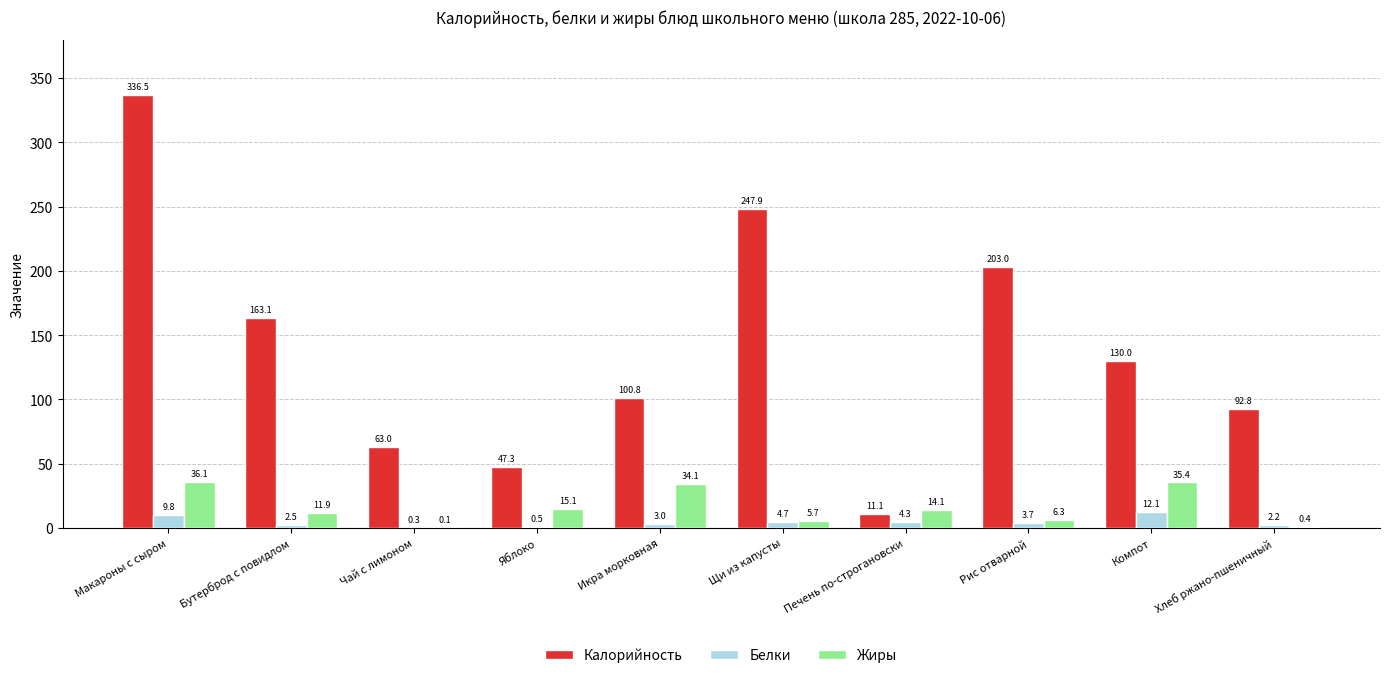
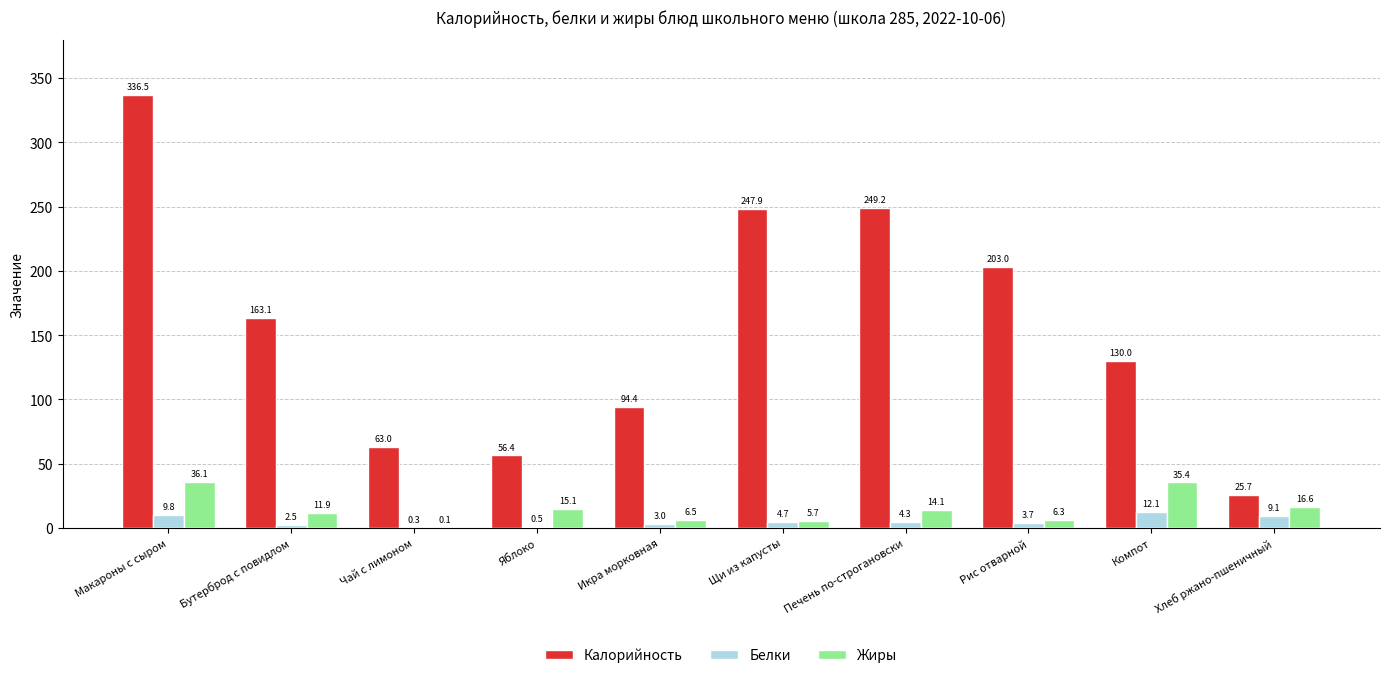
  {
    "Калорийность": {
      "Макароны с сыром": 336.5,
      "Бутерброд с повидлом": 163.1,
      "Чай с лимоном": 63.0,
-     "Яблоко": 47.3,
-     "Икра морковная": 100.8,
+     "Яблоко": 56.4,
+     "Икра морковная": 94.4,
      "Щи из капусты": 247.9,
-     "Печень по-строгановски": 11.1,
+     "Печень по-строгановски": 249.2,
      "Рис отварной": 203.0,
      "Компот": 130.0,
-     "Хлеб ржано-пшеничный": 92.8
+     "Хлеб ржано-пшеничный": 25.7
    },
    "Белки": {
      "Макароны с сыром": 9.8,
      "Бутерброд с повидлом": 2.5,
      "Чай с лимоном": 0.3,
      "Яблоко": 0.5,
      "Икра морковная": 3.0,
      "Щи из капусты": 4.7,
      "Печень по-строгановски": 4.3,
      "Рис отварной": 3.7,
      "Компот": 12.1,
-     "Хлеб ржано-пшеничный": 2.2
+     "Хлеб ржано-пшеничный": 9.1
    },
    "Жиры": {
      "Макароны с сыром": 36.1,
      "Бутерброд с повидлом": 11.9,
      "Чай с лимоном": 0.1,
      "Яблоко": 15.1,
-     "Икра морковная": 34.1,
+     "Икра морковная": 6.5,
      "Щи из капусты": 5.7,
      "Печень по-строгановски": 14.1,
      "Рис отварной": 6.3,
      "Компот": 35.4,
-     "Хлеб ржано-пшеничный": 0.4
+     "Хлеб ржано-пшеничный": 16.6
    }
  }
